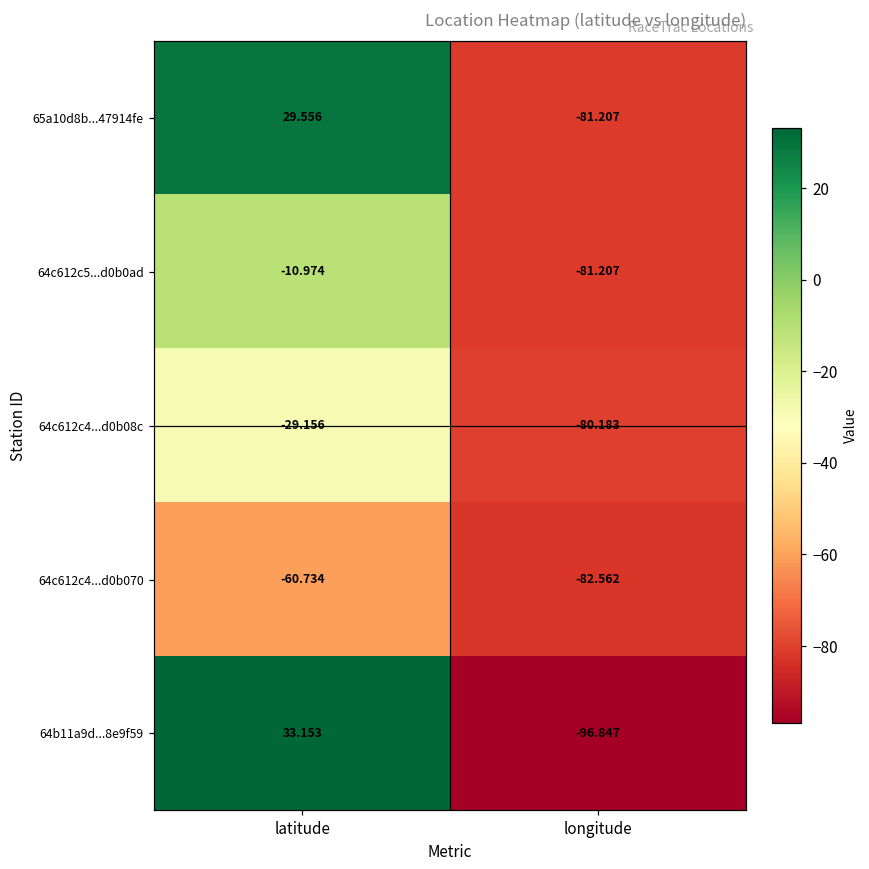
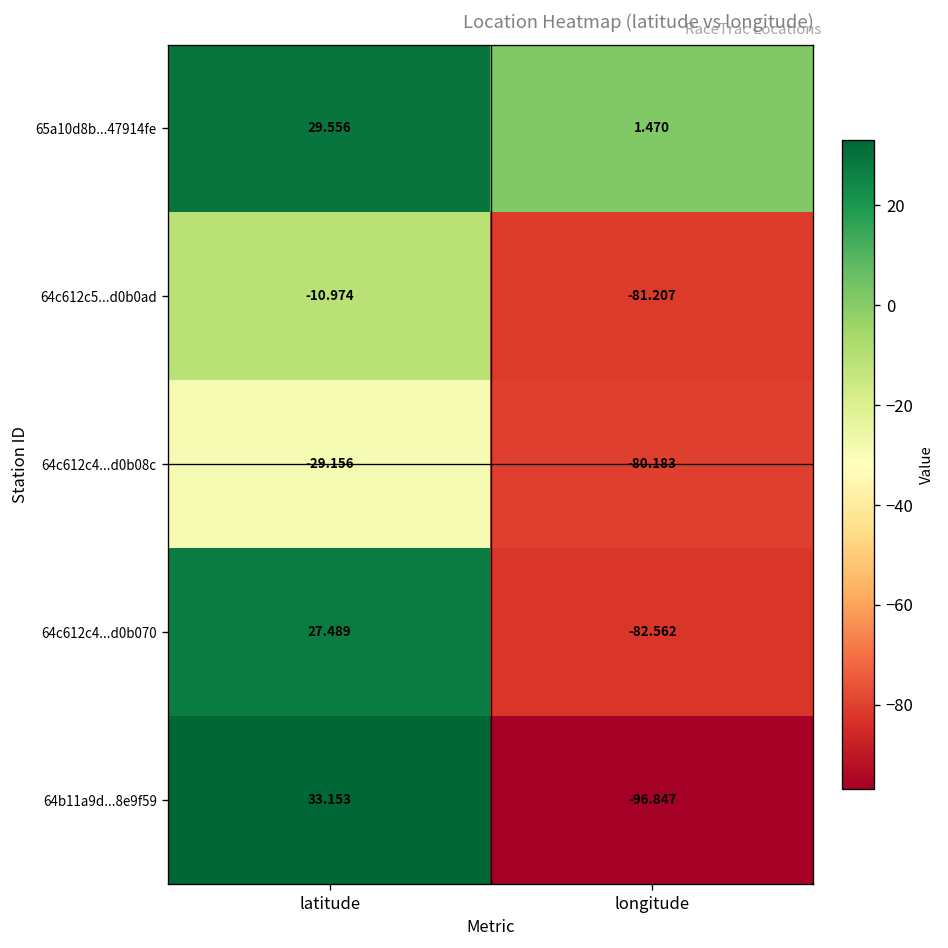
  {
    "65a10d8b...47914fe": {
      "latitude": 29.556,
-     "longitude": -81.207
+     "longitude": 1.470
    },
    "64c612c5...d0b0ad": {
      "latitude": -10.974,
      "longitude": -81.207
    },
    "64c612c4...d0b08c": {
      "latitude": -29.156,
      "longitude": -80.183
    },
    "64c612c4...d0b070": {
-     "latitude": -60.734,
+     "latitude": 27.489,
      "longitude": -82.562
    },
    "64b11a9d...8e9f59": {
      "latitude": 33.153,
      "longitude": -96.847
    }
  }
